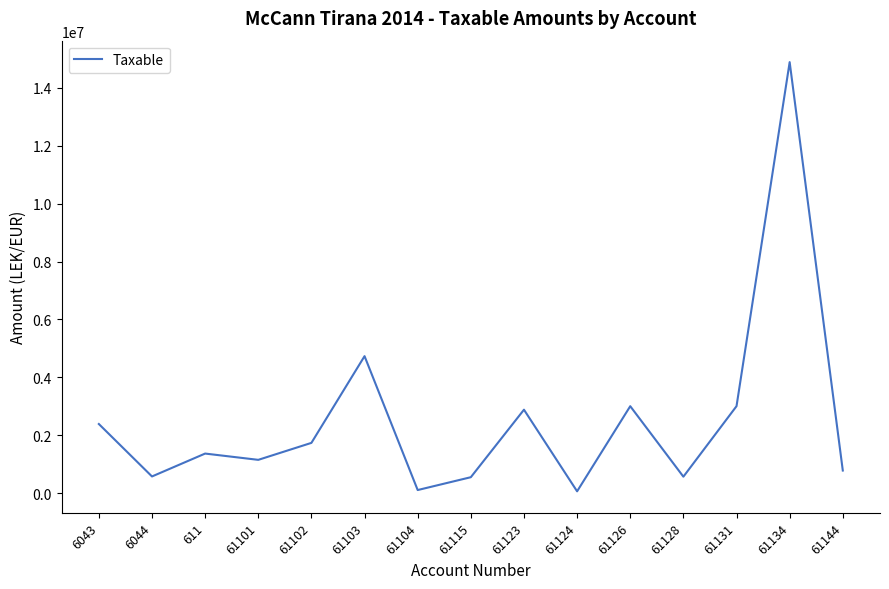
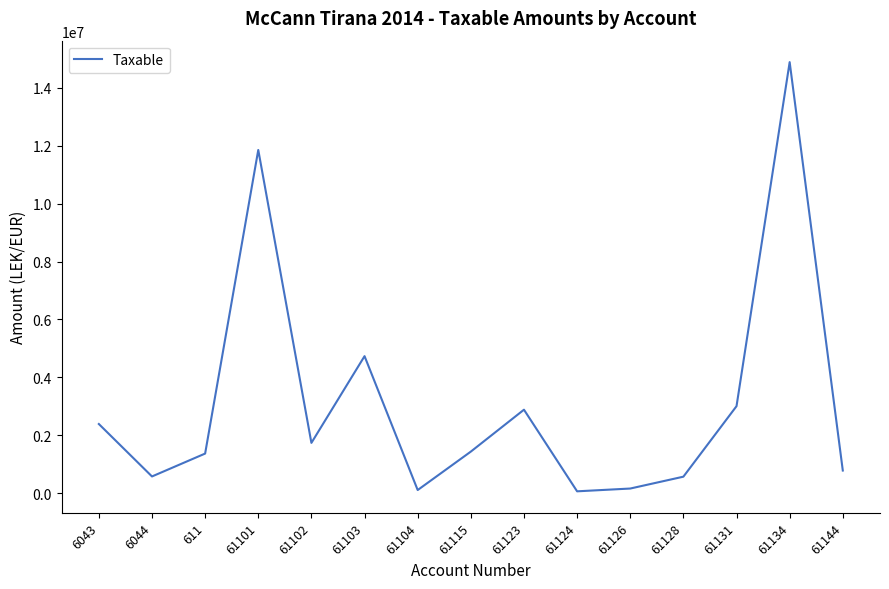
  {
    "6043": 2400000,
    "6044": 600000,
    "611": 1400000,
-   "61101": 1100000,
+   "61101": 11900000,
    "61102": 1700000,
    "61103": 4700000,
    "61104": 100000,
-   "61115": 500000,
+   "61115": 1400000,
    "61123": 2900000,
    "61124": 100000,
-   "61126": 3000000,
+   "61126": 200000,
    "61128": 600000,
    "61131": 3000000,
    "61134": 14900000,
    "61144": 800000
  }
